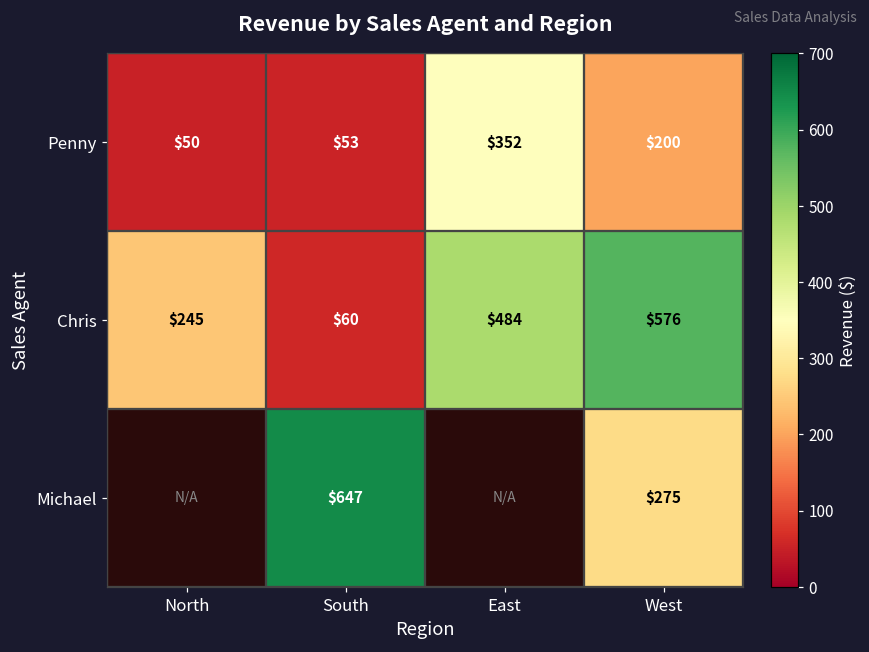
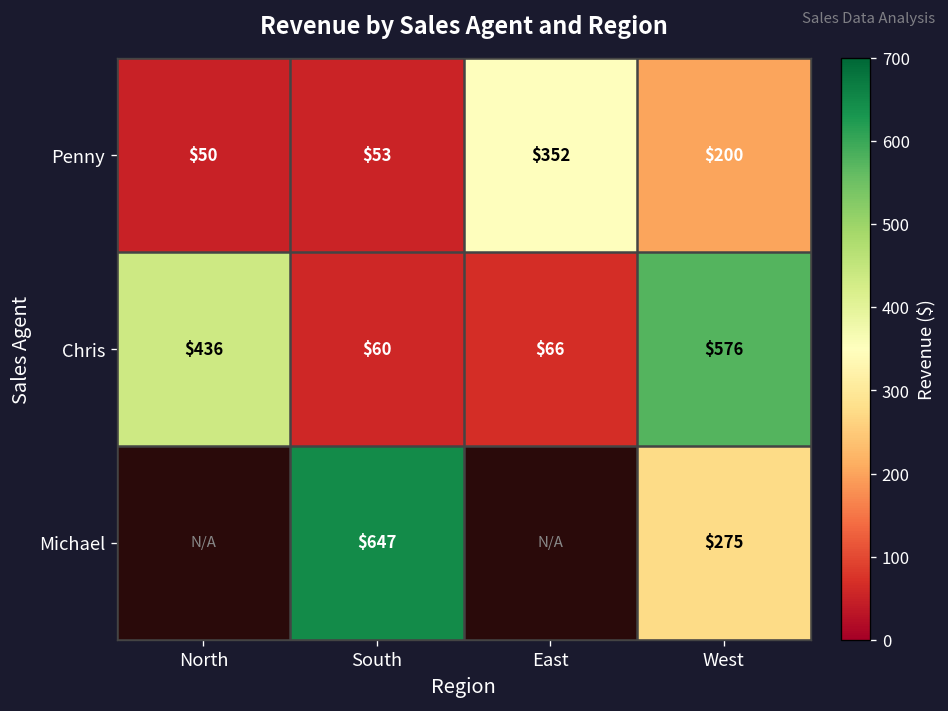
  {
    "Penny": {
      "North": "$50",
      "South": "$53",
      "East": "$352",
      "West": "$200"
    },
    "Chris": {
-     "North": "$245",
+     "North": "$436",
      "South": "$60",
-     "East": "$484",
+     "East": "$66",
      "West": "$576"
    },
    "Michael": {
      "South": "$647",
      "West": "$275"
    }
  }
